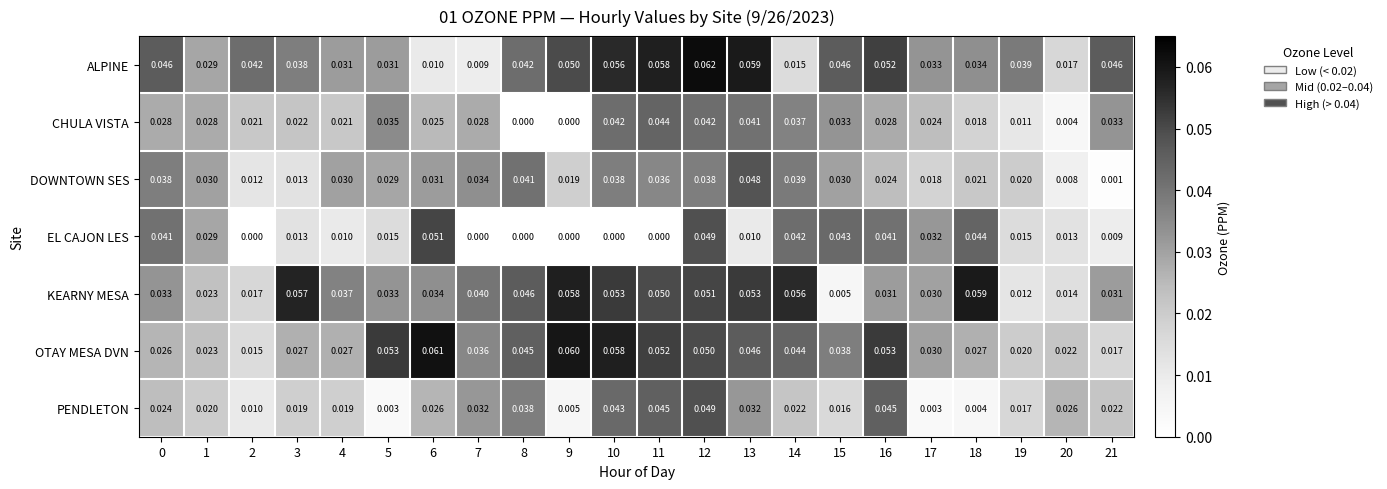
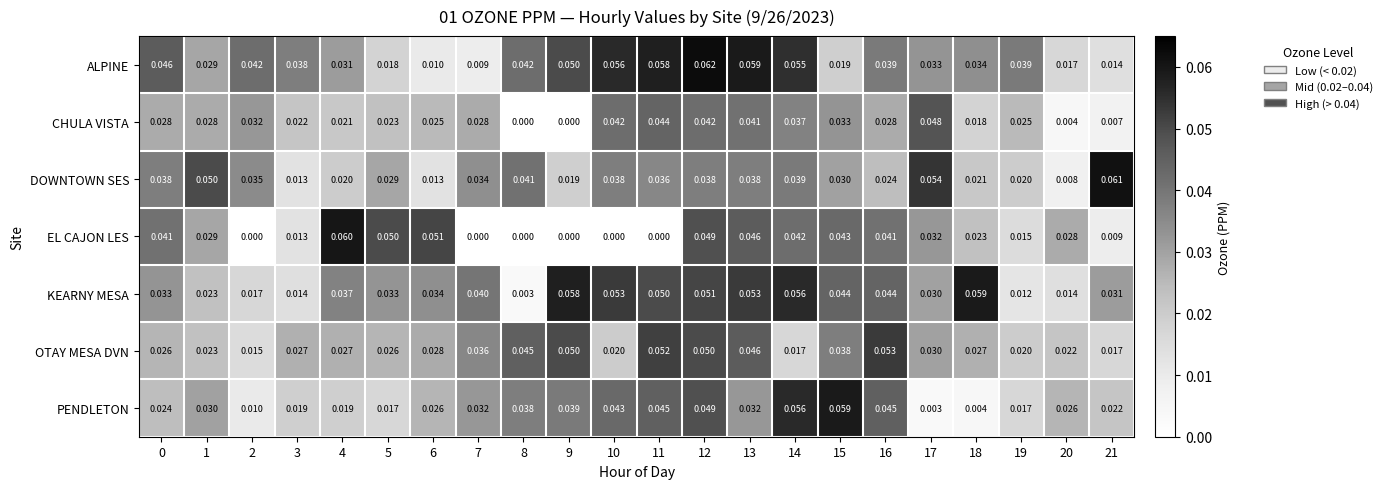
  {
    "ALPINE": {
      "0": 0.046,
      "1": 0.029,
      "2": 0.042,
      "3": 0.038,
      "4": 0.031,
-     "5": 0.031,
+     "5": 0.018,
      "6": 0.010,
      "7": 0.009,
      "8": 0.042,
      "9": 0.050,
      "10": 0.056,
      "11": 0.058,
      "12": 0.062,
      "13": 0.059,
-     "14": 0.015,
-     "15": 0.046,
-     "16": 0.052,
+     "14": 0.055,
+     "15": 0.019,
+     "16": 0.039,
      "17": 0.033,
      "18": 0.034,
      "19": 0.039,
      "20": 0.017,
-     "21": 0.046
+     "21": 0.014
    },
    "CHULA VISTA": {
      "0": 0.028,
      "1": 0.028,
-     "2": 0.021,
+     "2": 0.032,
      "3": 0.022,
      "4": 0.021,
-     "5": 0.035,
+     "5": 0.023,
      "6": 0.025,
      "7": 0.028,
      "8": 0.000,
      "9": 0.000,
      "10": 0.042,
      "11": 0.044,
      "12": 0.042,
      "13": 0.041,
      "14": 0.037,
      "15": 0.033,
      "16": 0.028,
-     "17": 0.024,
+     "17": 0.048,
      "18": 0.018,
-     "19": 0.011,
+     "19": 0.025,
      "20": 0.004,
-     "21": 0.033
+     "21": 0.007
    },
    "DOWNTOWN SES": {
      "0": 0.038,
-     "1": 0.030,
-     "2": 0.012,
+     "1": 0.050,
+     "2": 0.035,
      "3": 0.013,
-     "4": 0.030,
+     "4": 0.020,
      "5": 0.029,
-     "6": 0.031,
+     "6": 0.013,
      "7": 0.034,
      "8": 0.041,
      "9": 0.019,
      "10": 0.038,
      "11": 0.036,
      "12": 0.038,
-     "13": 0.048,
+     "13": 0.038,
      "14": 0.039,
      "15": 0.030,
      "16": 0.024,
-     "17": 0.018,
+     "17": 0.054,
      "18": 0.021,
      "19": 0.020,
      "20": 0.008,
-     "21": 0.001
+     "21": 0.061
    },
    "EL CAJON LES": {
      "0": 0.041,
      "1": 0.029,
      "2": 0.000,
      "3": 0.013,
-     "4": 0.010,
-     "5": 0.015,
+     "4": 0.060,
+     "5": 0.050,
      "6": 0.051,
      "7": 0.000,
      "8": 0.000,
      "9": 0.000,
      "10": 0.000,
      "11": 0.000,
      "12": 0.049,
-     "13": 0.010,
+     "13": 0.046,
      "14": 0.042,
      "15": 0.043,
      "16": 0.041,
      "17": 0.032,
-     "18": 0.044,
+     "18": 0.023,
      "19": 0.015,
-     "20": 0.013,
+     "20": 0.028,
      "21": 0.009
    },
    "KEARNY MESA": {
      "0": 0.033,
      "1": 0.023,
      "2": 0.017,
-     "3": 0.057,
+     "3": 0.014,
      "4": 0.037,
      "5": 0.033,
      "6": 0.034,
      "7": 0.040,
-     "8": 0.046,
+     "8": 0.003,
      "9": 0.058,
      "10": 0.053,
      "11": 0.050,
      "12": 0.051,
      "13": 0.053,
      "14": 0.056,
-     "15": 0.005,
-     "16": 0.031,
+     "15": 0.044,
+     "16": 0.044,
      "17": 0.030,
      "18": 0.059,
      "19": 0.012,
      "20": 0.014,
      "21": 0.031
    },
    "OTAY MESA DVN": {
      "0": 0.026,
      "1": 0.023,
      "2": 0.015,
      "3": 0.027,
      "4": 0.027,
-     "5": 0.053,
-     "6": 0.061,
+     "5": 0.026,
+     "6": 0.028,
      "7": 0.036,
      "8": 0.045,
-     "9": 0.060,
-     "10": 0.058,
+     "9": 0.050,
+     "10": 0.020,
      "11": 0.052,
      "12": 0.050,
      "13": 0.046,
-     "14": 0.044,
+     "14": 0.017,
      "15": 0.038,
      "16": 0.053,
      "17": 0.030,
      "18": 0.027,
      "19": 0.020,
      "20": 0.022,
      "21": 0.017
    },
    "PENDLETON": {
      "0": 0.024,
-     "1": 0.020,
+     "1": 0.030,
      "2": 0.010,
      "3": 0.019,
      "4": 0.019,
-     "5": 0.003,
+     "5": 0.017,
      "6": 0.026,
      "7": 0.032,
      "8": 0.038,
-     "9": 0.005,
+     "9": 0.039,
      "10": 0.043,
      "11": 0.045,
      "12": 0.049,
      "13": 0.032,
-     "14": 0.022,
-     "15": 0.016,
+     "14": 0.056,
+     "15": 0.059,
      "16": 0.045,
      "17": 0.003,
      "18": 0.004,
      "19": 0.017,
      "20": 0.026,
      "21": 0.022
    }
  }
